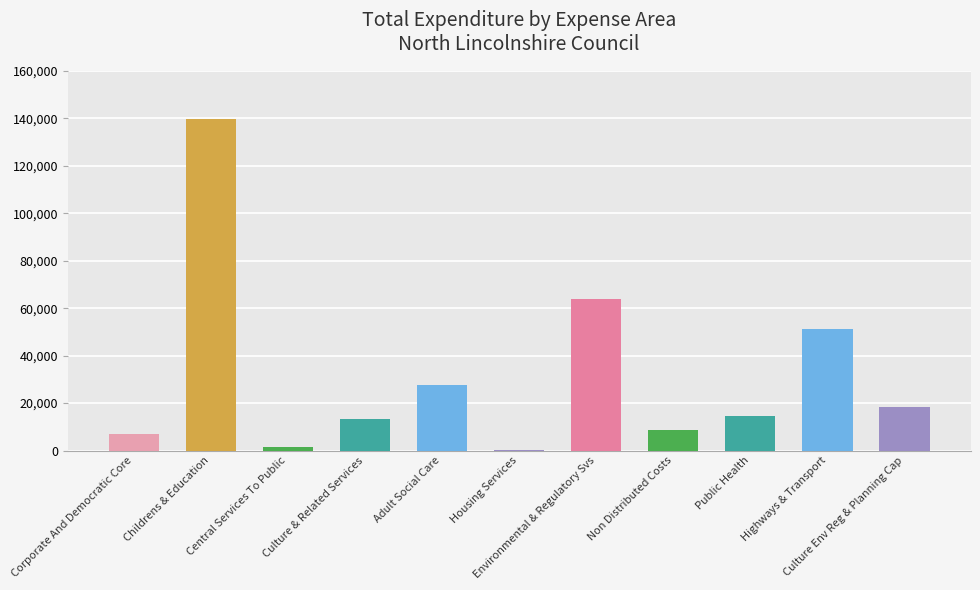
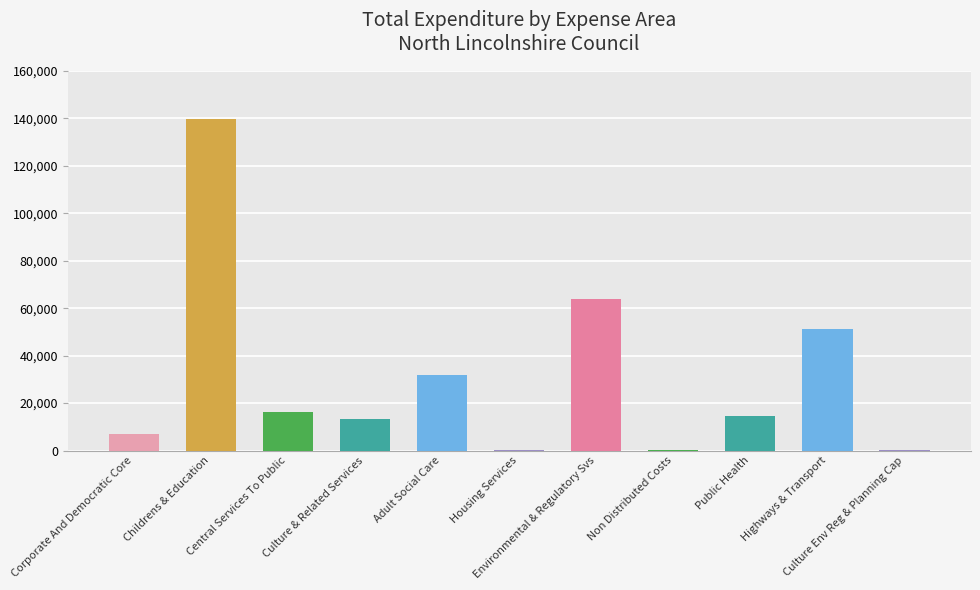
  {
    "Corporate And Democratic Core": "7,000",
    "Childrens & Education": "140,000",
-   "Central Services To Public": "2,000",
+   "Central Services To Public": "16,000",
    "Culture & Related Services": "13,000",
-   "Adult Social Care": "28,000",
+   "Adult Social Care": "32,000",
    "Environmental & Regulatory Svs": "64,000",
-   "Non Distributed Costs": "9,000",
+   "Non Distributed Costs": "0",
    "Public Health": "14,000",
    "Highways & Transport": "51,000",
-   "Culture Env Reg & Planning Cap": "18,000"
+   "Culture Env Reg & Planning Cap": "0"
  }
